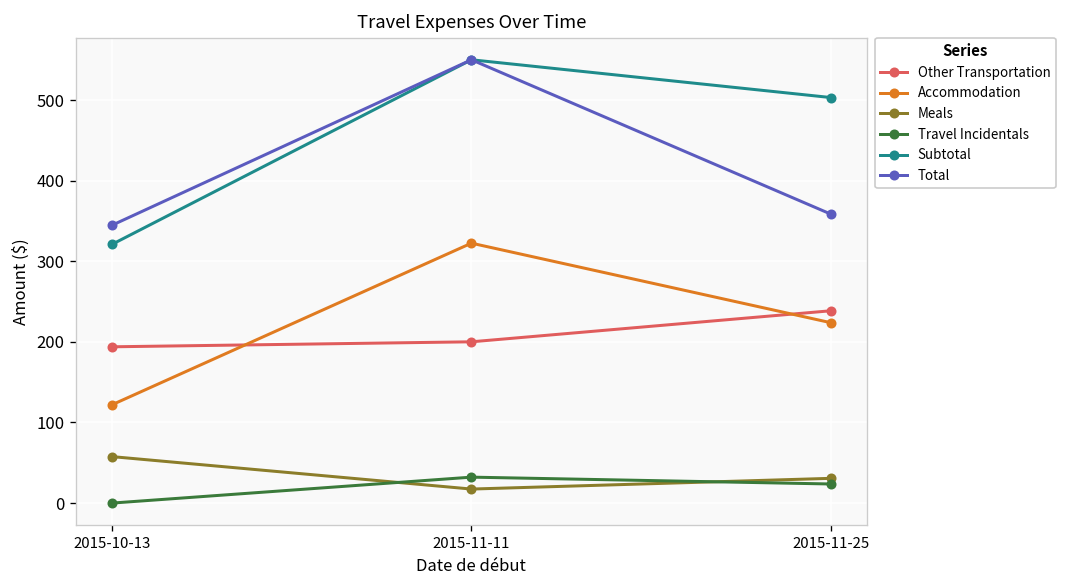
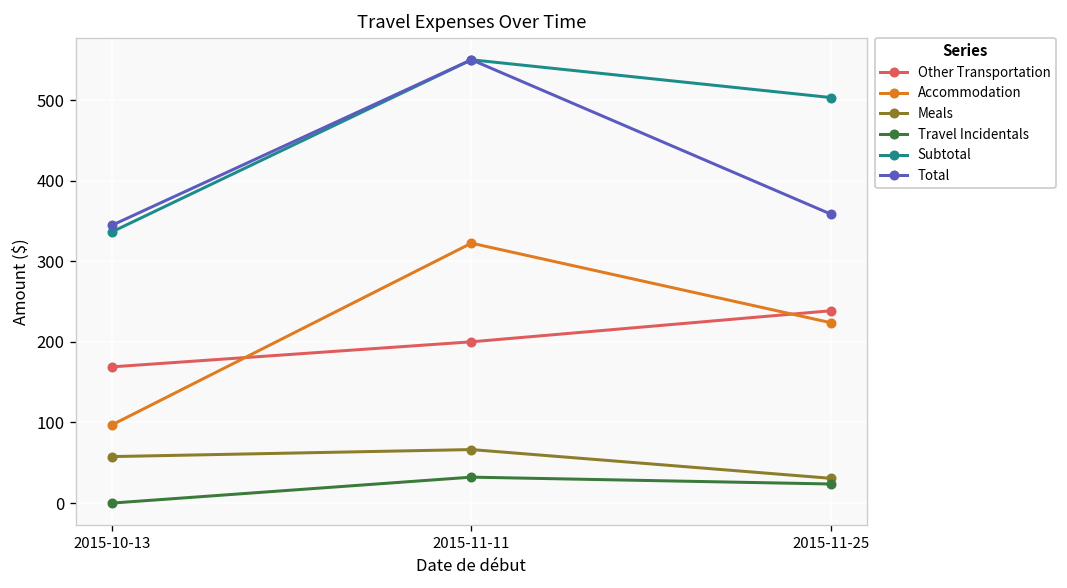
  {
    "Other Transportation": {
-     "2015-10-13": 190,
+     "2015-10-13": 170,
      "2015-11-11": 200,
      "2015-11-25": 240
    },
    "Accommodation": {
-     "2015-10-13": 120,
+     "2015-10-13": 100,
      "2015-11-11": 320,
      "2015-11-25": 220
    },
    "Meals": {
      "2015-10-13": 60,
-     "2015-11-11": 20,
+     "2015-11-11": 70,
      "2015-11-25": 30
    },
    "Travel Incidentals": {
      "2015-10-13": 0,
      "2015-11-11": 30,
      "2015-11-25": 20
    },
    "Subtotal": {
-     "2015-10-13": 320,
+     "2015-10-13": 340,
      "2015-11-25": 500
    },
    "Total": {
      "2015-10-13": 340,
      "2015-11-25": 360
    }
  }
